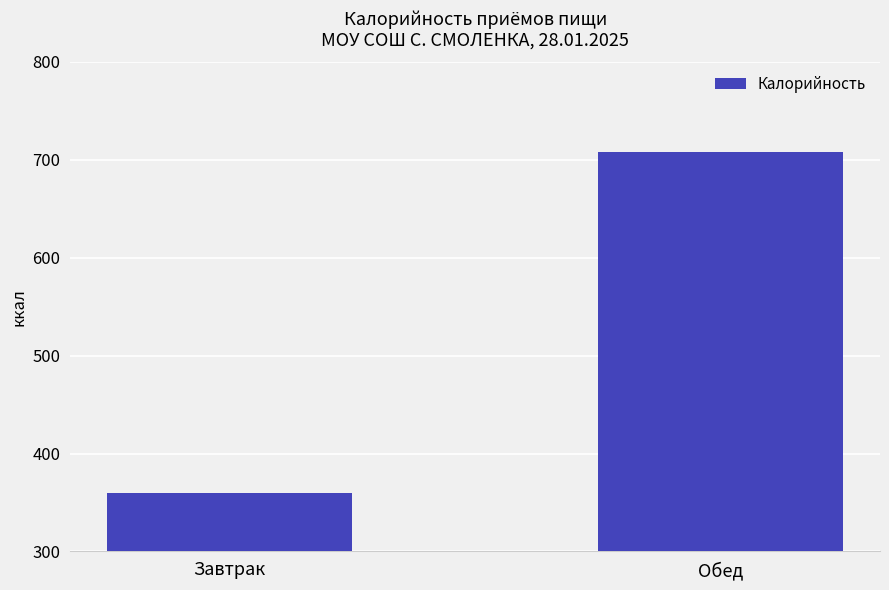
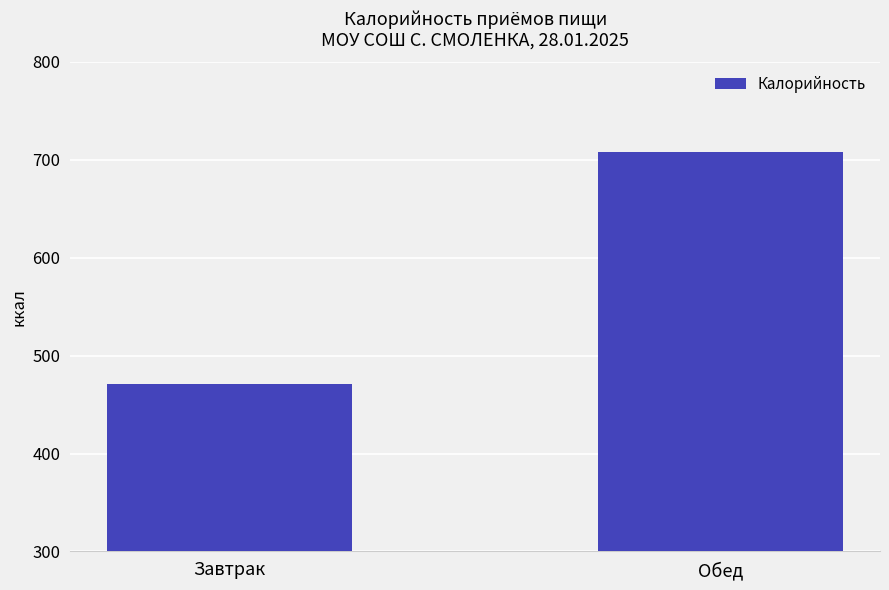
  {
-   "Завтрак": 360,
+   "Завтрак": 470,
    "Обед": 710
  }
